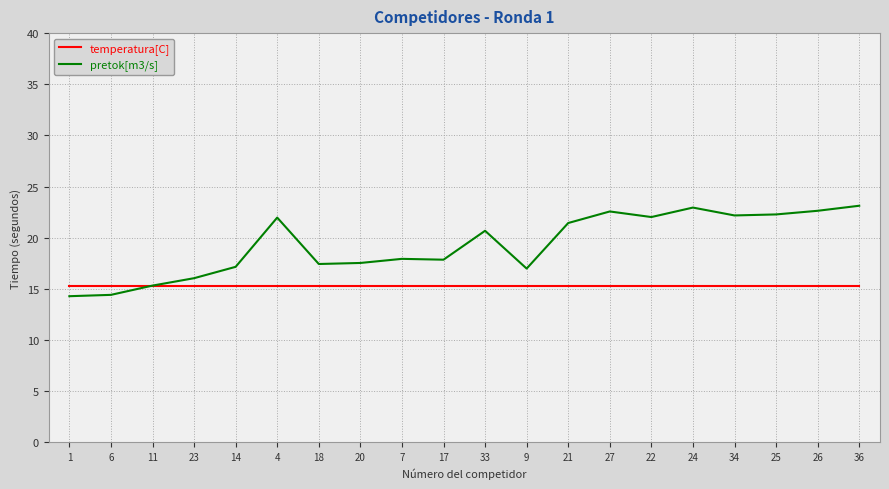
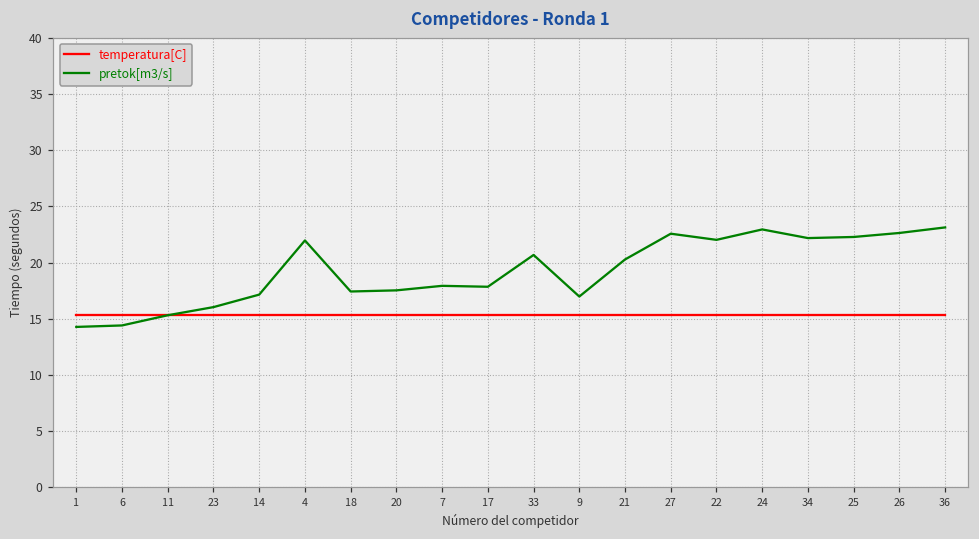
  {
    "temperatura[C]": {
      "1": 15.3,
      "6": 15.3,
      "23": 15.3,
      "14": 15.3,
      "4": 15.3,
      "18": 15.3,
      "20": 15.3,
      "7": 15.3,
      "17": 15.3,
      "33": 15.3,
      "9": 15.3,
      "21": 15.3,
      "27": 15.3,
      "22": 15.3,
      "24": 15.3,
      "34": 15.3,
      "25": 15.3,
      "26": 15.3,
      "36": 15.3
    },
    "pretok[m3/s]": {
      "1": 14.3,
      "6": 14.4,
      "23": 16.0,
      "14": 17.1,
      "4": 22.0,
      "18": 17.4,
      "20": 17.5,
      "7": 17.9,
      "17": 17.8,
      "33": 20.7,
      "9": 17.0,
-     "21": 21.4,
+     "21": 20.3,
      "27": 22.6,
      "22": 22.0,
      "24": 22.9,
      "34": 22.2,
      "25": 22.3,
      "26": 22.6,
      "36": 23.1
    }
  }
